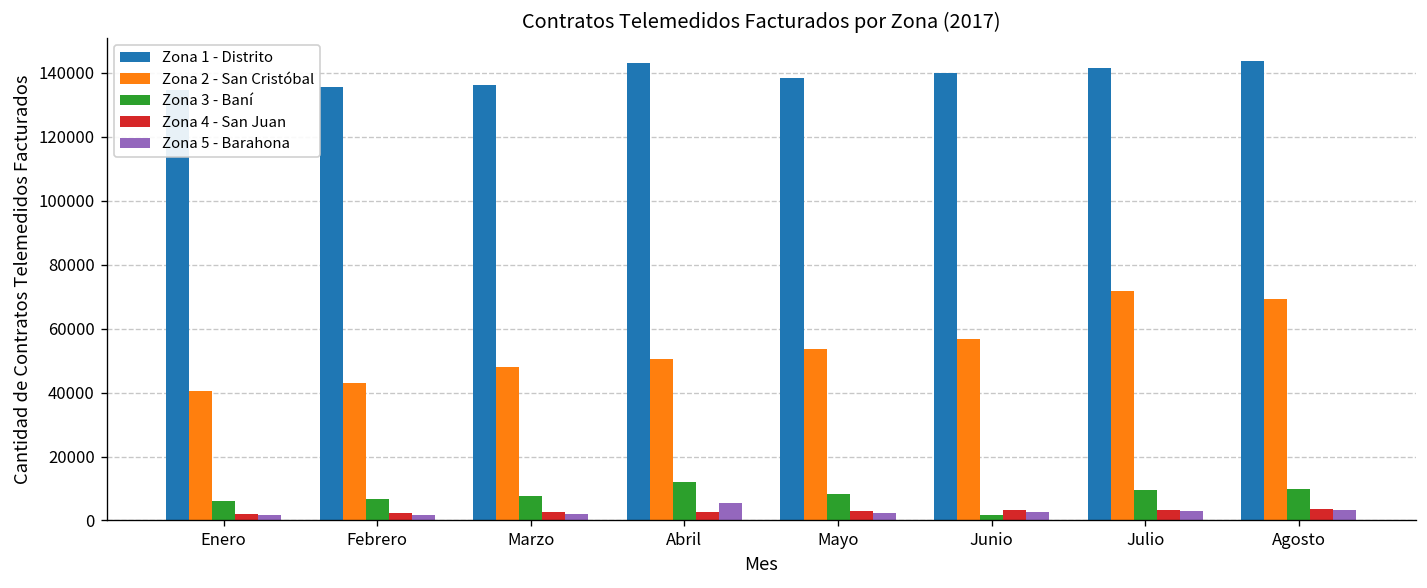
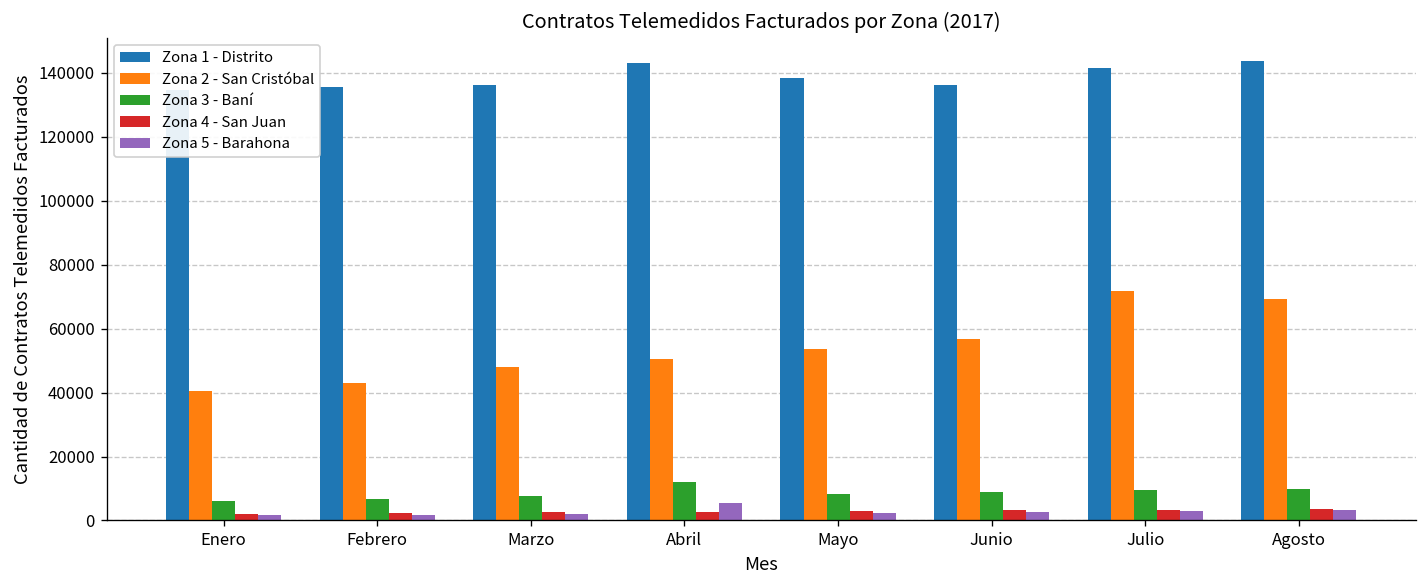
  {
    "Zona 1 - Distrito": {
      "Febrero": 135000,
      "Marzo": 136000,
      "Abril": 143000,
      "Mayo": 138000,
-     "Junio": 140000,
+     "Junio": 136000,
      "Julio": 142000,
      "Agosto": 144000
    },
    "Zona 2 - San Cristóbal": {
      "Enero": 40000,
      "Febrero": 43000,
      "Marzo": 48000,
      "Abril": 50000,
      "Mayo": 54000,
      "Junio": 57000,
      "Julio": 72000,
      "Agosto": 69000
    },
    "Zona 3 - Baní": {
      "Enero": 6000,
      "Febrero": 7000,
      "Marzo": 8000,
      "Abril": 12000,
      "Mayo": 8000,
-     "Junio": 2000,
+     "Junio": 9000,
      "Julio": 9000,
      "Agosto": 10000
    },
    "Zona 4 - San Juan": {
      "Enero": 2000,
      "Febrero": 2000,
      "Marzo": 3000,
      "Abril": 3000,
      "Mayo": 3000,
      "Junio": 3000,
      "Julio": 3000,
      "Agosto": 4000
    },
    "Zona 5 - Barahona": {
      "Enero": 2000,
      "Febrero": 2000,
      "Marzo": 2000,
      "Abril": 5000,
      "Mayo": 2000,
      "Junio": 3000,
      "Julio": 3000,
      "Agosto": 3000
    }
  }
